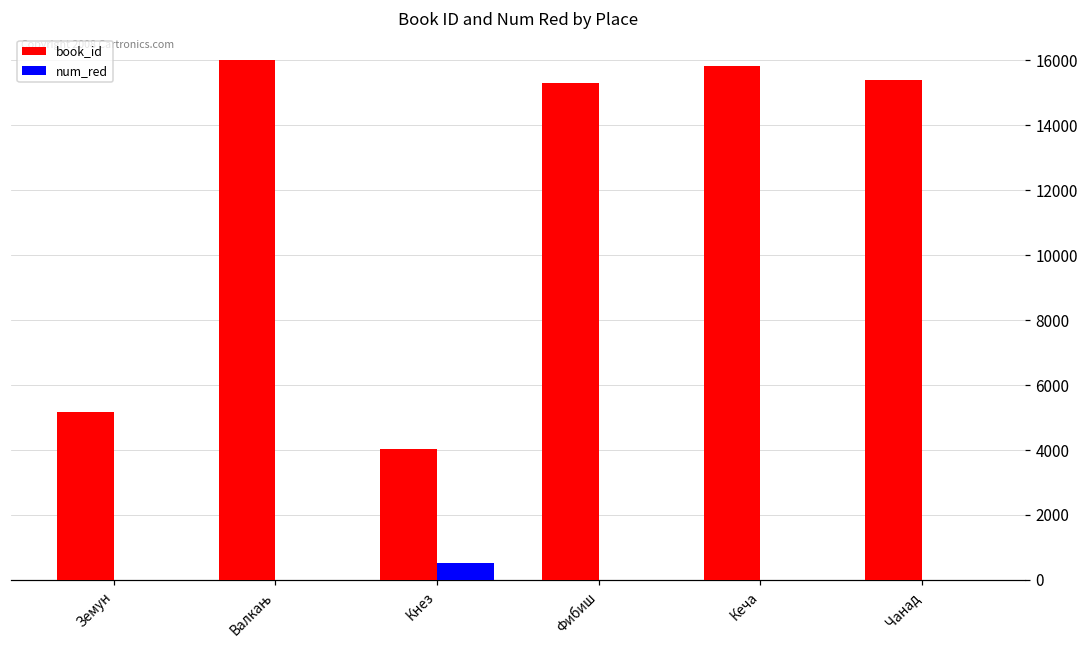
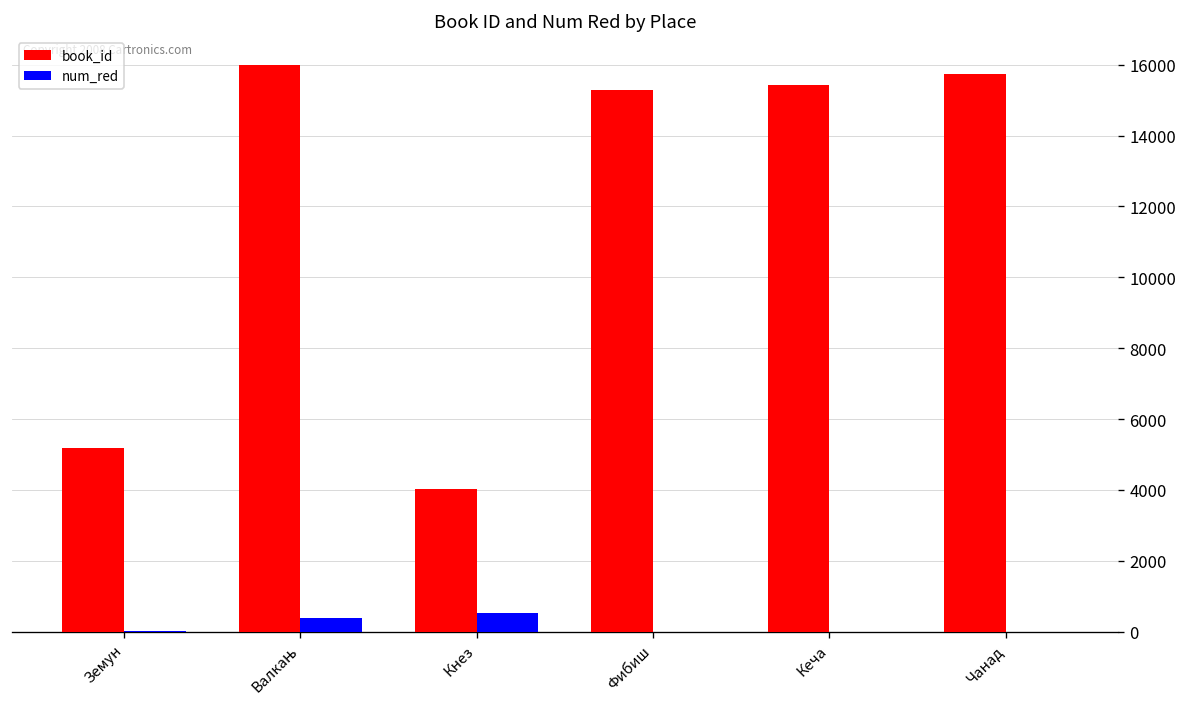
  {
    "book_id": {
      "Земун": 5200,
      "Валкањ": 16000,
      "Кнез": 4000,
      "Фибиш": 15300,
-     "Кеча": 15800,
-     "Чанад": 15400
+     "Кеча": 15400,
+     "Чанад": 15700
    },
    "num_red": {
-     "Валкањ": 0,
+     "Валкањ": 400,
      "Кнез": 500
    }
  }
